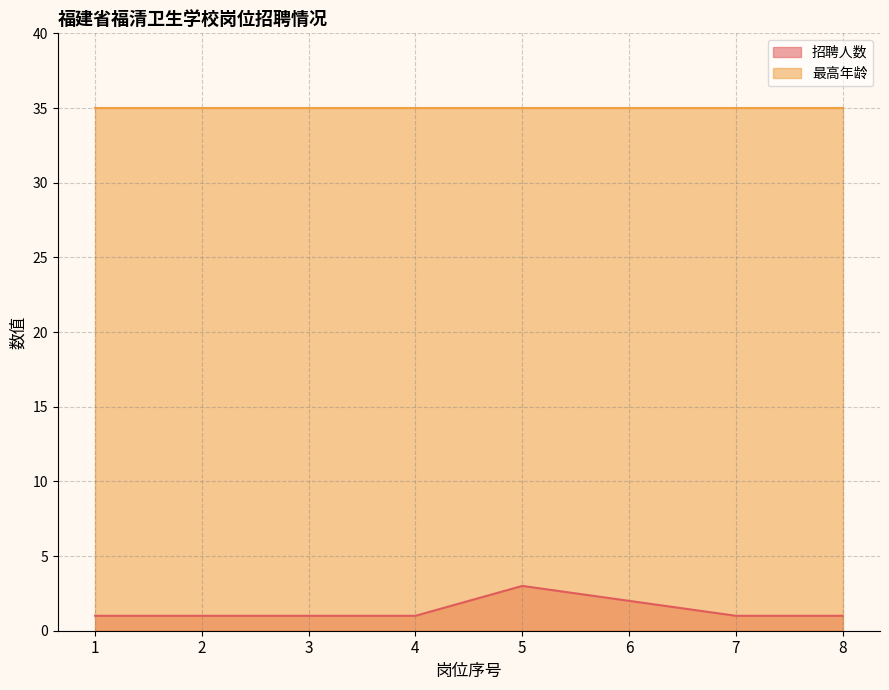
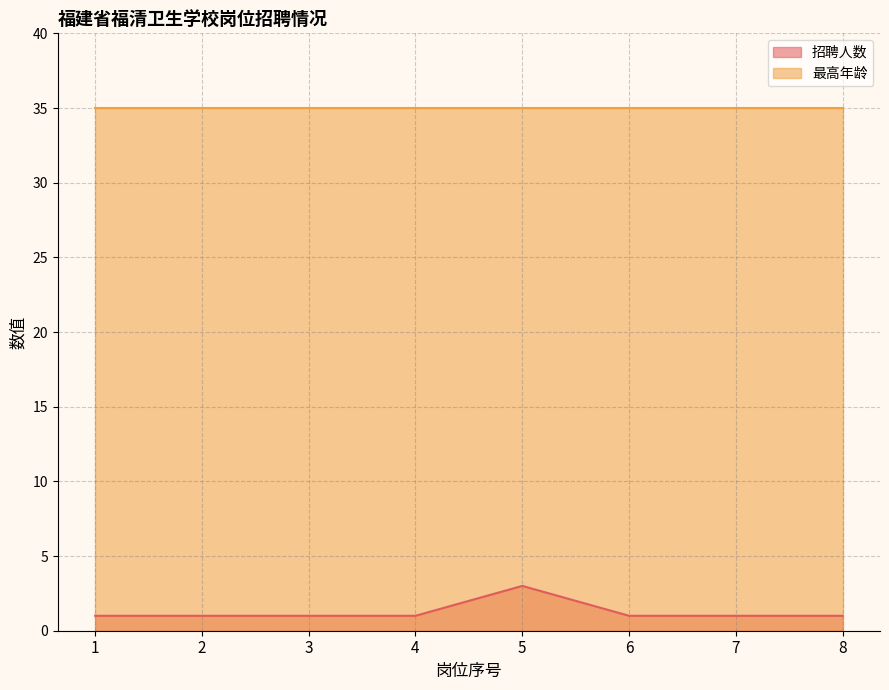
  {
    "招聘人数": {
      "1": 1,
      "2": 1,
      "3": 1,
      "4": 1,
      "5": 3,
-     "6": 2,
+     "6": 1,
      "7": 1,
      "8": 1
    },
    "最高年龄": {
      "1": 35,
      "2": 35,
      "3": 35,
      "4": 35,
      "5": 35,
      "6": 35,
      "7": 35,
      "8": 35
    }
  }
